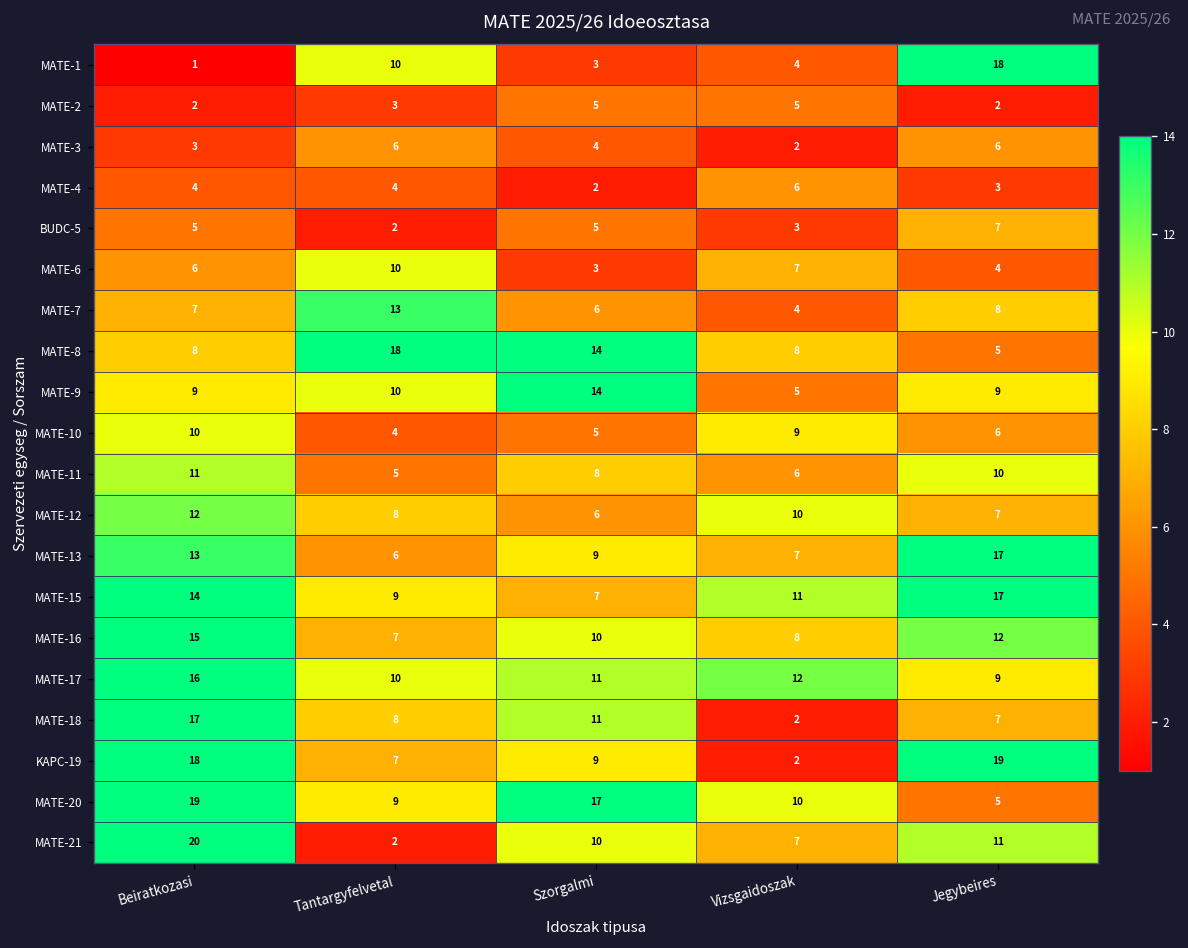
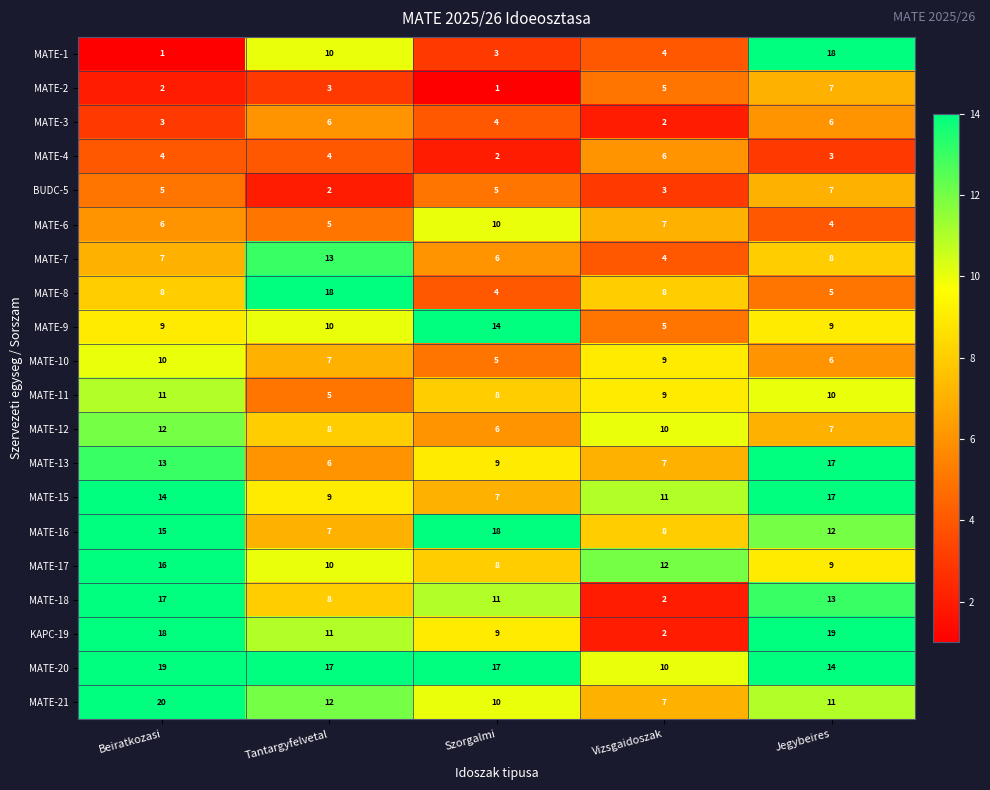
  {
    "MATE-1": {
      "Beiratkozasi": 1,
      "Tantargyfelvetal": 10,
      "Szorgalmi": 3,
      "Vizsgaidoszak": 4,
      "Jegybeires": 18
    },
    "MATE-2": {
      "Beiratkozasi": 2,
      "Tantargyfelvetal": 3,
-     "Szorgalmi": 5,
+     "Szorgalmi": 1,
      "Vizsgaidoszak": 5,
-     "Jegybeires": 2
+     "Jegybeires": 7
    },
    "MATE-3": {
      "Beiratkozasi": 3,
      "Tantargyfelvetal": 6,
      "Szorgalmi": 4,
      "Vizsgaidoszak": 2,
      "Jegybeires": 6
    },
    "MATE-4": {
      "Beiratkozasi": 4,
      "Tantargyfelvetal": 4,
      "Szorgalmi": 2,
      "Vizsgaidoszak": 6,
      "Jegybeires": 3
    },
    "BUDC-5": {
      "Beiratkozasi": 5,
      "Tantargyfelvetal": 2,
      "Szorgalmi": 5,
      "Vizsgaidoszak": 3,
      "Jegybeires": 7
    },
    "MATE-6": {
      "Beiratkozasi": 6,
-     "Tantargyfelvetal": 10,
-     "Szorgalmi": 3,
+     "Tantargyfelvetal": 5,
+     "Szorgalmi": 10,
      "Vizsgaidoszak": 7,
      "Jegybeires": 4
    },
    "MATE-7": {
      "Beiratkozasi": 7,
      "Tantargyfelvetal": 13,
      "Szorgalmi": 6,
      "Vizsgaidoszak": 4,
      "Jegybeires": 8
    },
    "MATE-8": {
      "Beiratkozasi": 8,
      "Tantargyfelvetal": 18,
-     "Szorgalmi": 14,
+     "Szorgalmi": 4,
      "Vizsgaidoszak": 8,
      "Jegybeires": 5
    },
    "MATE-9": {
      "Beiratkozasi": 9,
      "Tantargyfelvetal": 10,
      "Szorgalmi": 14,
      "Vizsgaidoszak": 5,
      "Jegybeires": 9
    },
    "MATE-10": {
      "Beiratkozasi": 10,
-     "Tantargyfelvetal": 4,
+     "Tantargyfelvetal": 7,
      "Szorgalmi": 5,
      "Vizsgaidoszak": 9,
      "Jegybeires": 6
    },
    "MATE-11": {
      "Beiratkozasi": 11,
      "Tantargyfelvetal": 5,
      "Szorgalmi": 8,
-     "Vizsgaidoszak": 6,
+     "Vizsgaidoszak": 9,
      "Jegybeires": 10
    },
    "MATE-12": {
      "Beiratkozasi": 12,
      "Tantargyfelvetal": 8,
      "Szorgalmi": 6,
      "Vizsgaidoszak": 10,
      "Jegybeires": 7
    },
    "MATE-13": {
      "Beiratkozasi": 13,
      "Tantargyfelvetal": 6,
      "Szorgalmi": 9,
      "Vizsgaidoszak": 7,
      "Jegybeires": 17
    },
    "MATE-15": {
      "Beiratkozasi": 14,
      "Tantargyfelvetal": 9,
      "Szorgalmi": 7,
      "Vizsgaidoszak": 11,
      "Jegybeires": 17
    },
    "MATE-16": {
      "Beiratkozasi": 15,
      "Tantargyfelvetal": 7,
-     "Szorgalmi": 10,
+     "Szorgalmi": 18,
      "Vizsgaidoszak": 8,
      "Jegybeires": 12
    },
    "MATE-17": {
      "Beiratkozasi": 16,
      "Tantargyfelvetal": 10,
-     "Szorgalmi": 11,
+     "Szorgalmi": 8,
      "Vizsgaidoszak": 12,
      "Jegybeires": 9
    },
    "MATE-18": {
      "Beiratkozasi": 17,
      "Tantargyfelvetal": 8,
      "Szorgalmi": 11,
      "Vizsgaidoszak": 2,
-     "Jegybeires": 7
+     "Jegybeires": 13
    },
    "KAPC-19": {
      "Beiratkozasi": 18,
-     "Tantargyfelvetal": 7,
+     "Tantargyfelvetal": 11,
      "Szorgalmi": 9,
      "Vizsgaidoszak": 2,
      "Jegybeires": 19
    },
    "MATE-20": {
      "Beiratkozasi": 19,
-     "Tantargyfelvetal": 9,
+     "Tantargyfelvetal": 17,
      "Szorgalmi": 17,
      "Vizsgaidoszak": 10,
-     "Jegybeires": 5
+     "Jegybeires": 14
    },
    "MATE-21": {
      "Beiratkozasi": 20,
-     "Tantargyfelvetal": 2,
+     "Tantargyfelvetal": 12,
      "Szorgalmi": 10,
      "Vizsgaidoszak": 7,
      "Jegybeires": 11
    }
  }
